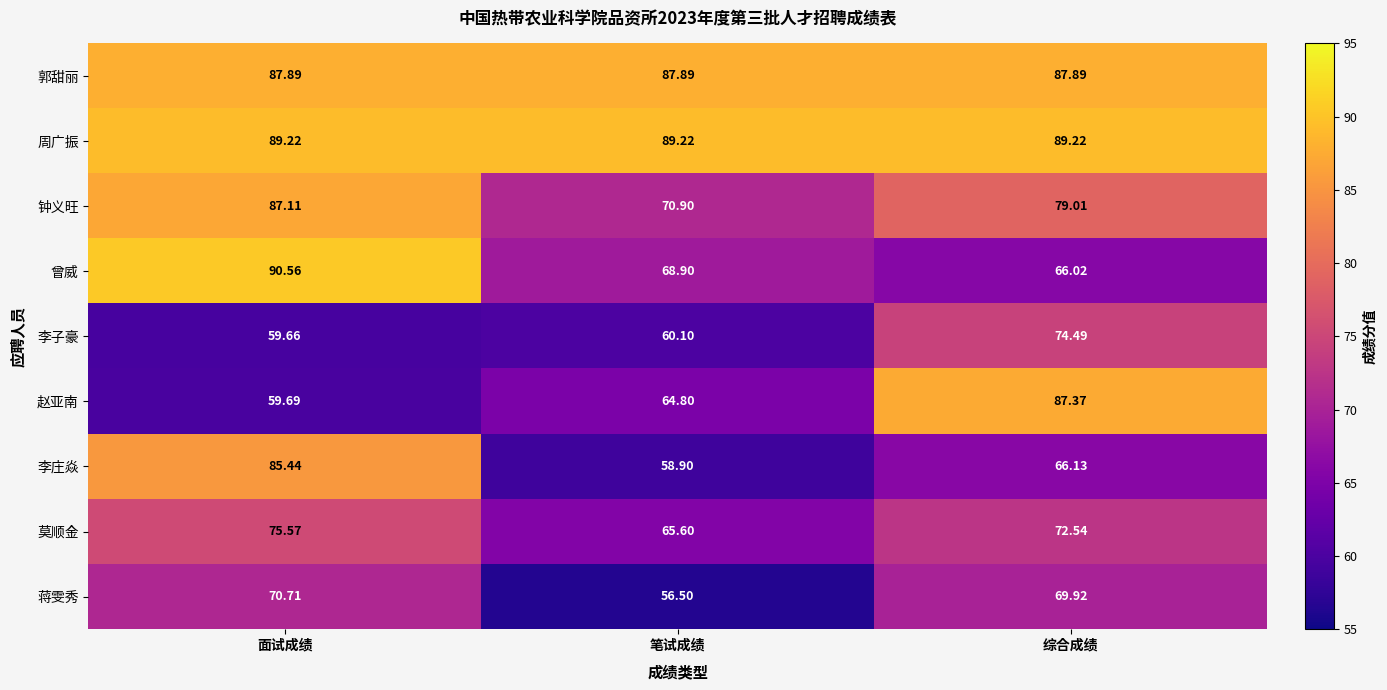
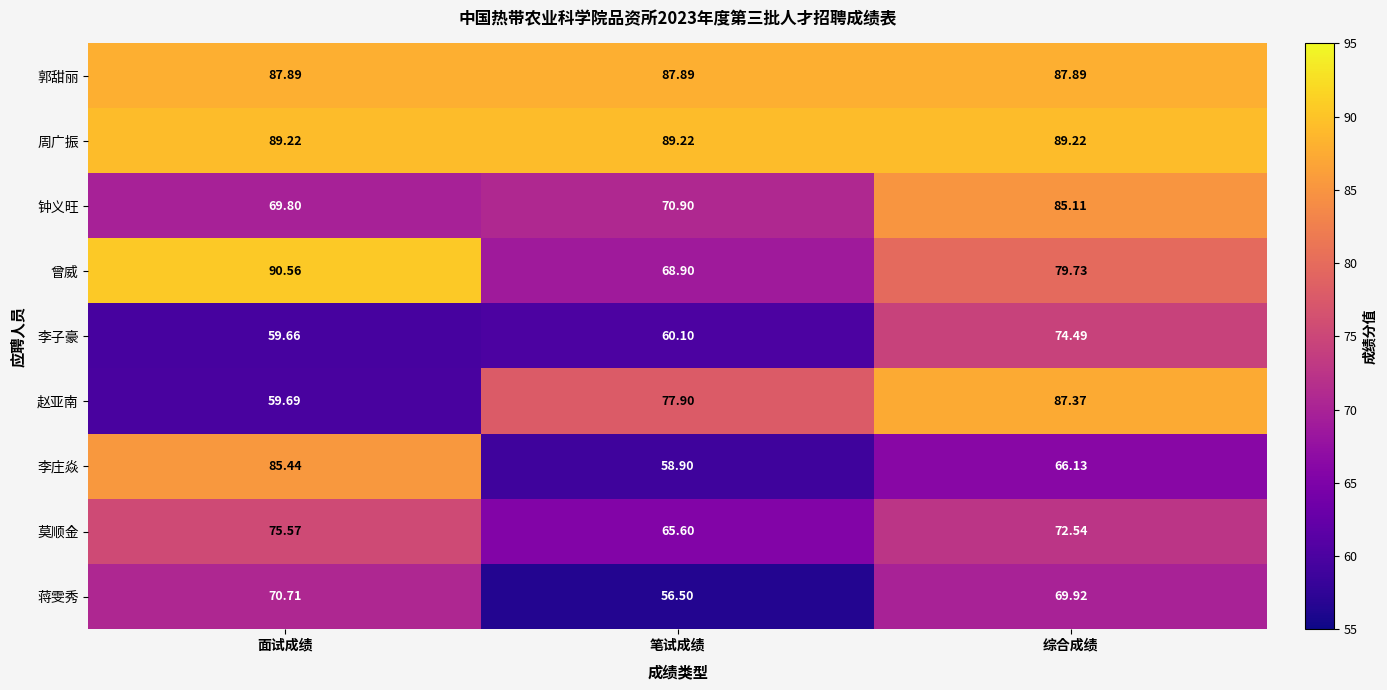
  {
    "郭甜丽": {
      "面试成绩": 87.89,
      "笔试成绩": 87.89,
      "综合成绩": 87.89
    },
    "周广振": {
      "面试成绩": 89.22,
      "笔试成绩": 89.22,
      "综合成绩": 89.22
    },
    "钟义旺": {
-     "面试成绩": 87.11,
+     "面试成绩": 69.80,
      "笔试成绩": 70.90,
-     "综合成绩": 79.01
+     "综合成绩": 85.11
    },
    "曾威": {
      "面试成绩": 90.56,
      "笔试成绩": 68.90,
-     "综合成绩": 66.02
+     "综合成绩": 79.73
    },
    "李子豪": {
      "面试成绩": 59.66,
      "笔试成绩": 60.10,
      "综合成绩": 74.49
    },
    "赵亚南": {
      "面试成绩": 59.69,
-     "笔试成绩": 64.80,
+     "笔试成绩": 77.90,
      "综合成绩": 87.37
    },
    "李庄焱": {
      "面试成绩": 85.44,
      "笔试成绩": 58.90,
      "综合成绩": 66.13
    },
    "莫顺金": {
      "面试成绩": 75.57,
      "笔试成绩": 65.60,
      "综合成绩": 72.54
    },
    "蒋雯秀": {
      "面试成绩": 70.71,
      "笔试成绩": 56.50,
      "综合成绩": 69.92
    }
  }
